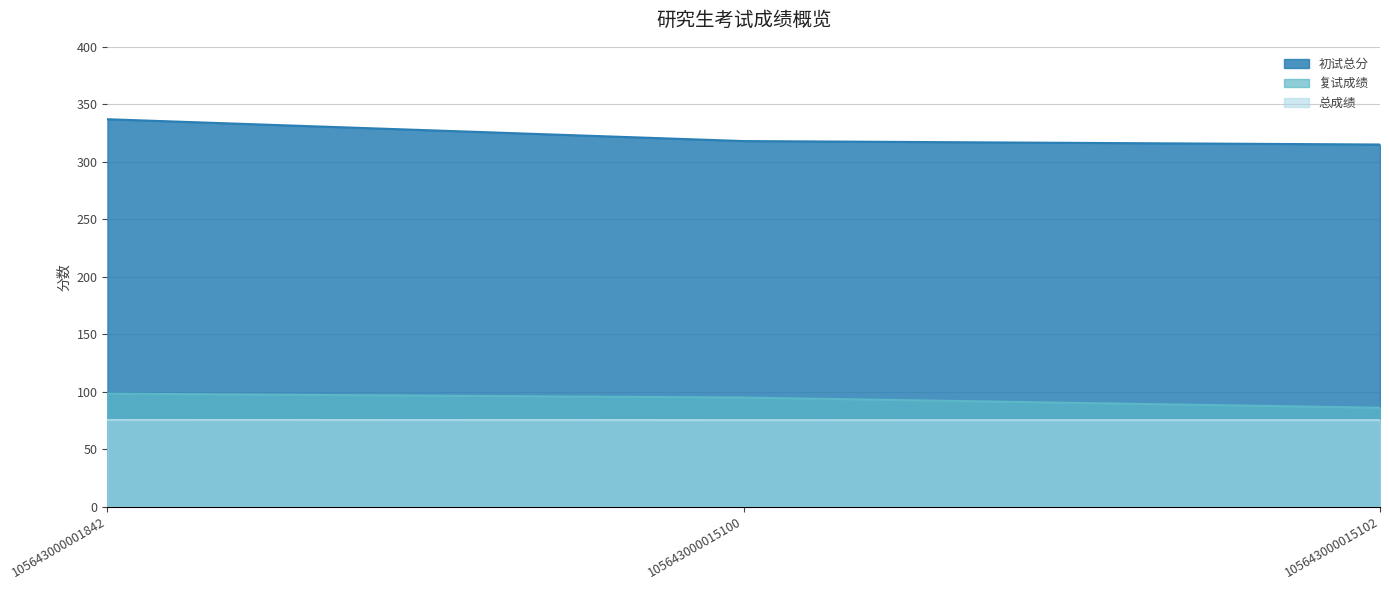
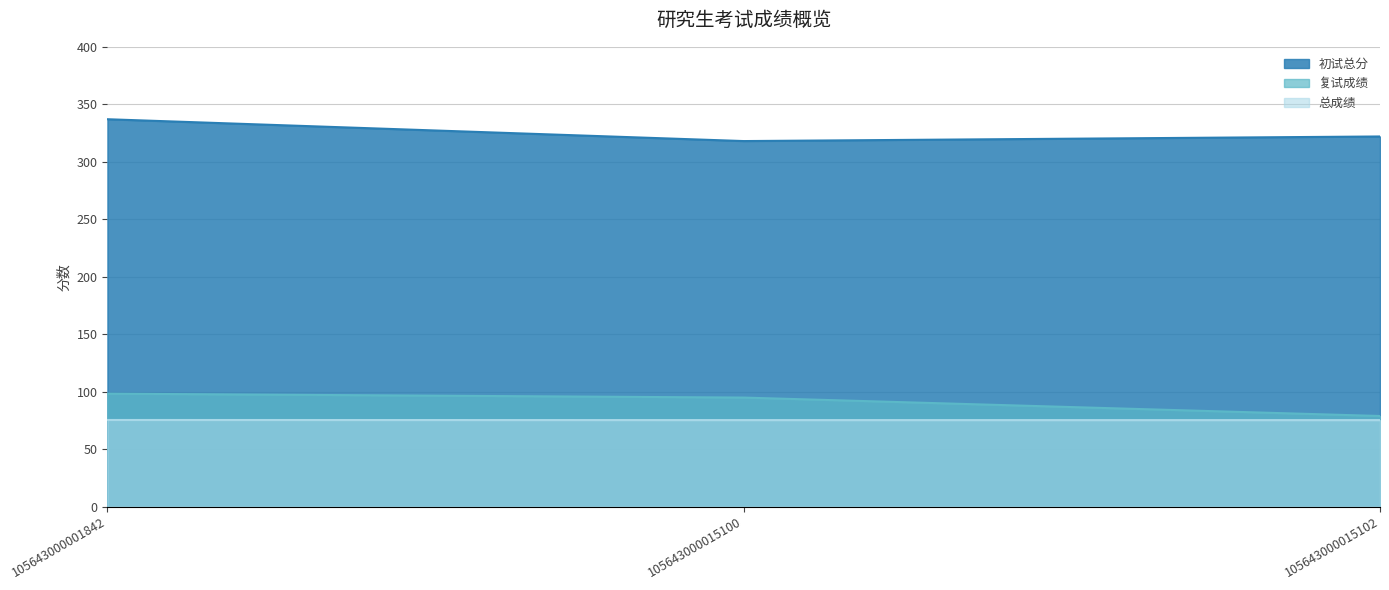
  {
    "初试总分": {
      "105643000001842": 337,
      "105643000015100": 318,
-     "105643000015102": 315
+     "105643000015102": 322
    },
    "复试成绩": {
      "105643000001842": 98,
      "105643000015100": 95,
-     "105643000015102": 86
+     "105643000015102": 79
    },
    "总成绩": {
      "105643000001842": 75,
      "105643000015100": 75,
      "105643000015102": 75
    }
  }
